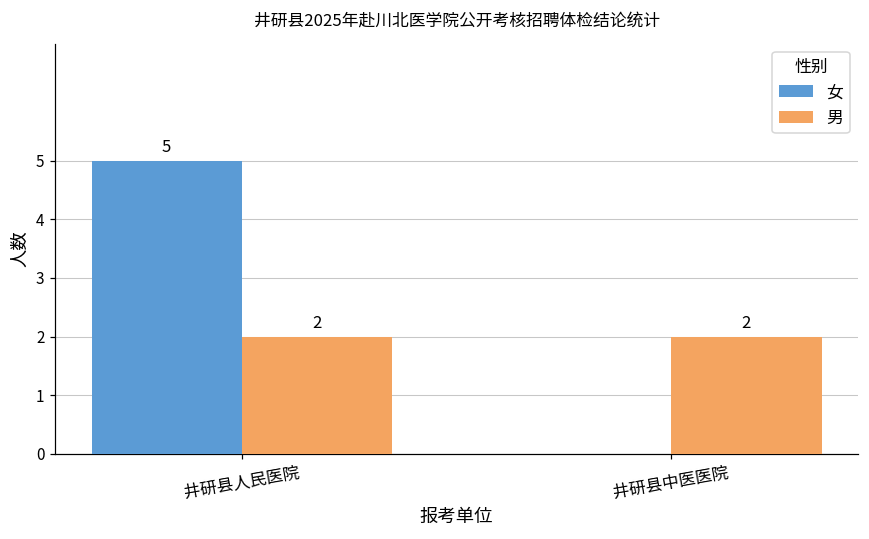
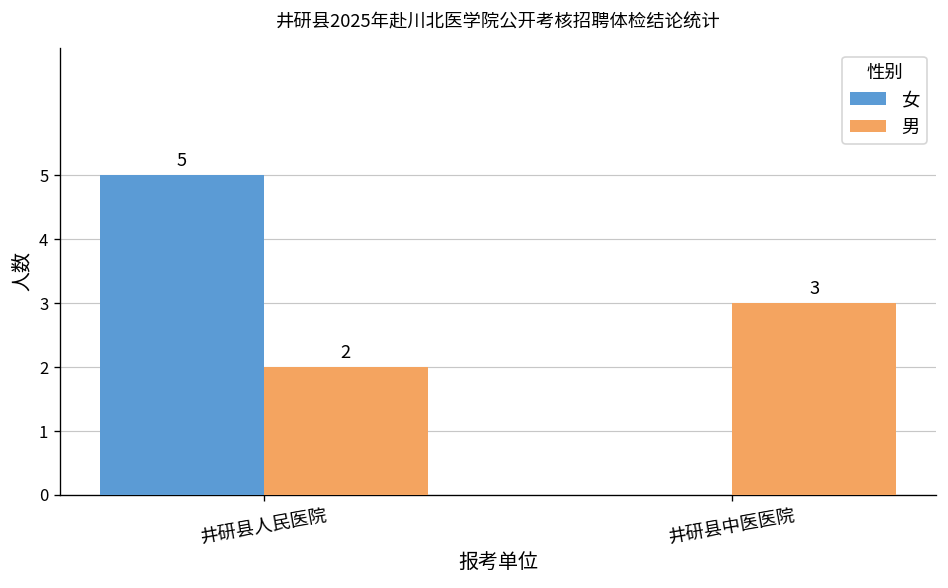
  {
    "女": {
      "井研县人民医院": 5
    },
    "男": {
      "井研县人民医院": 2,
-     "井研县中医医院": 2
+     "井研县中医医院": 3
    }
  }
